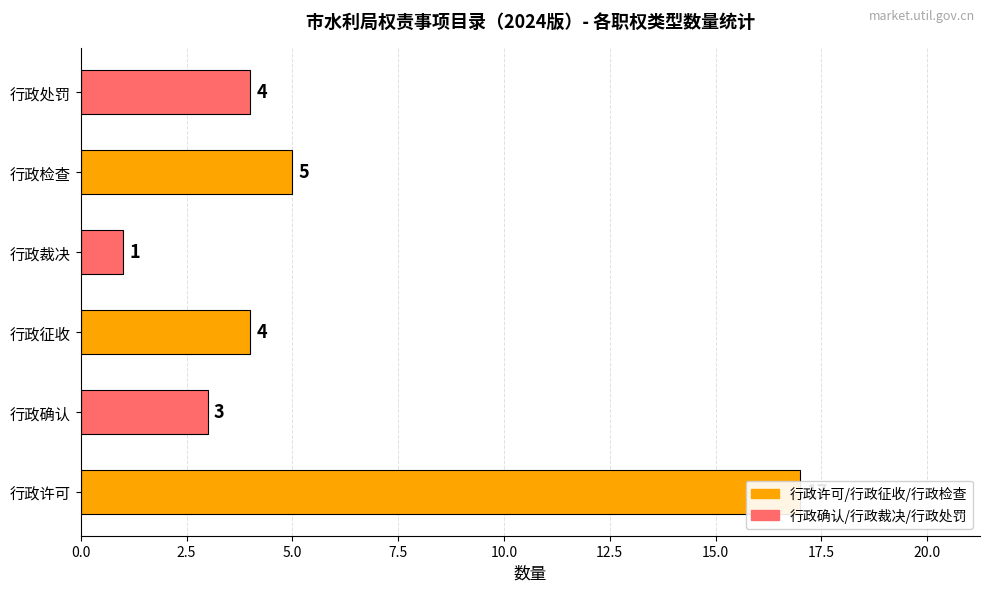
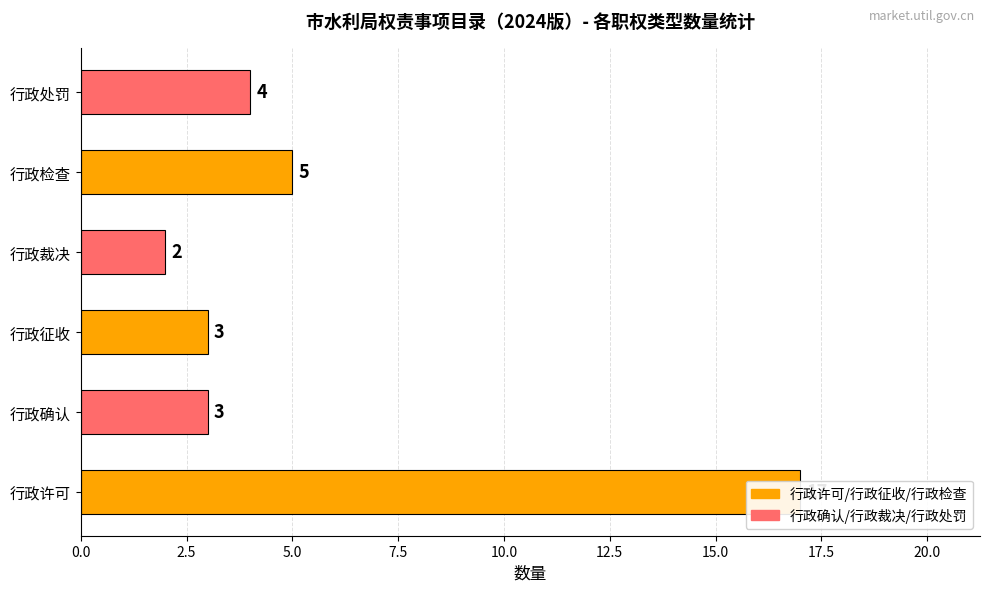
  {
    "行政处罚": 4,
    "行政检查": 5,
-   "行政裁决": 1,
-   "行政征收": 4,
+   "行政裁决": 2,
+   "行政征收": 3,
    "行政确认": 3
  }
